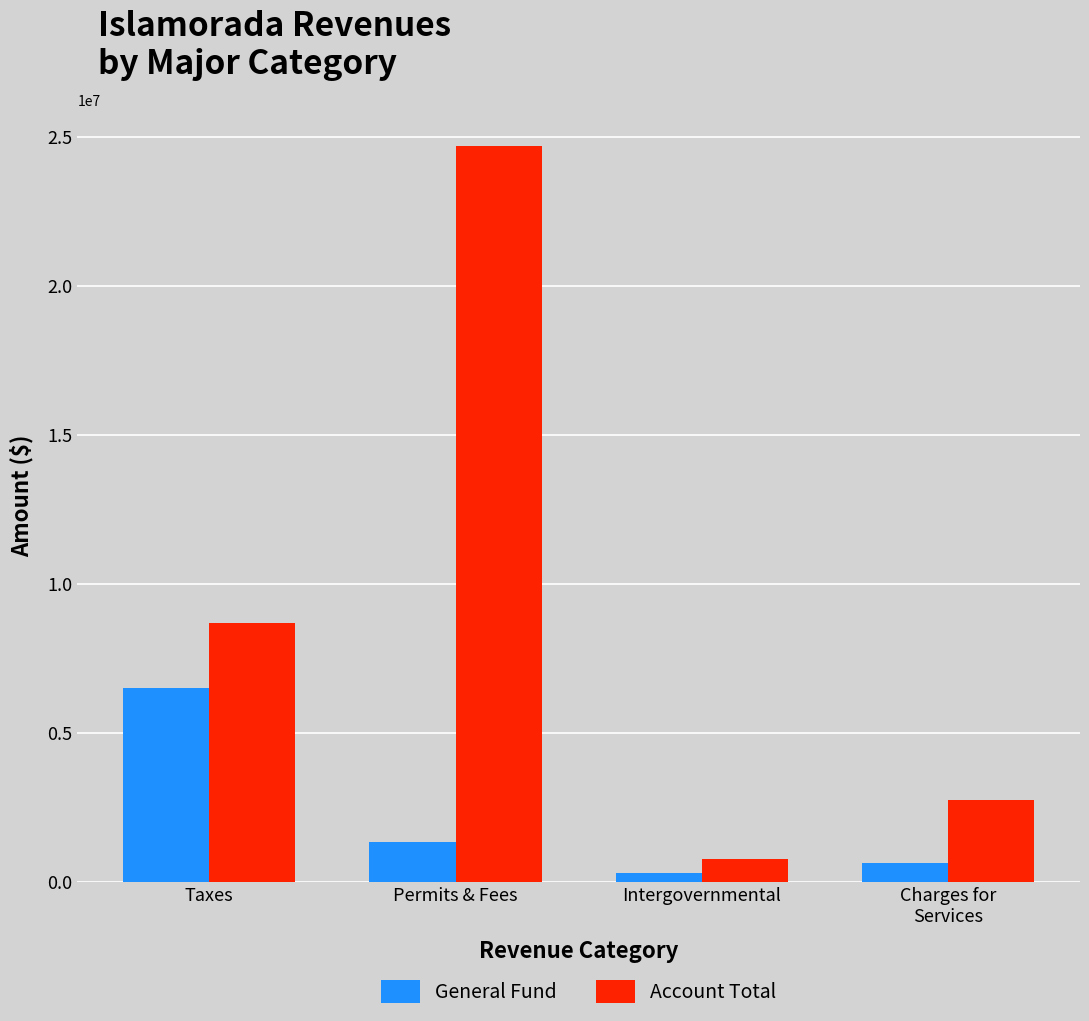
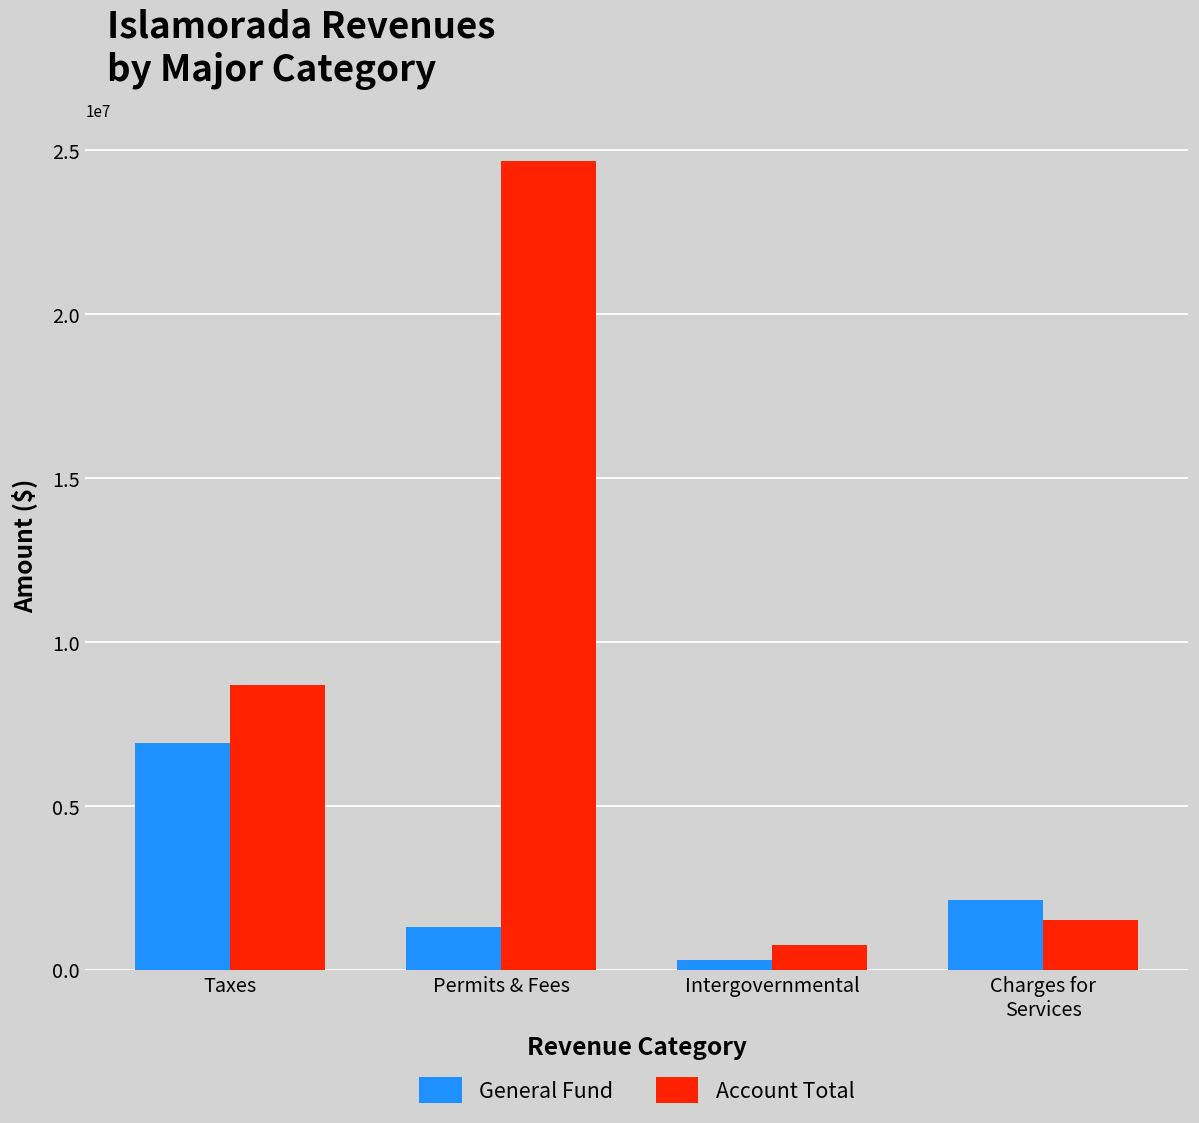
  {
    "General Fund": {
-     "Taxes": 6500000,
+     "Taxes": 6900000,
      "Permits & Fees": 1300000,
      "Intergovernmental": 300000,
-     "Charges for Services": 600000
+     "Charges for Services": 2100000
    },
    "Account Total": {
      "Taxes": 8700000,
      "Permits & Fees": 24700000,
      "Intergovernmental": 800000,
-     "Charges for Services": 2700000
+     "Charges for Services": 1500000
    }
  }
